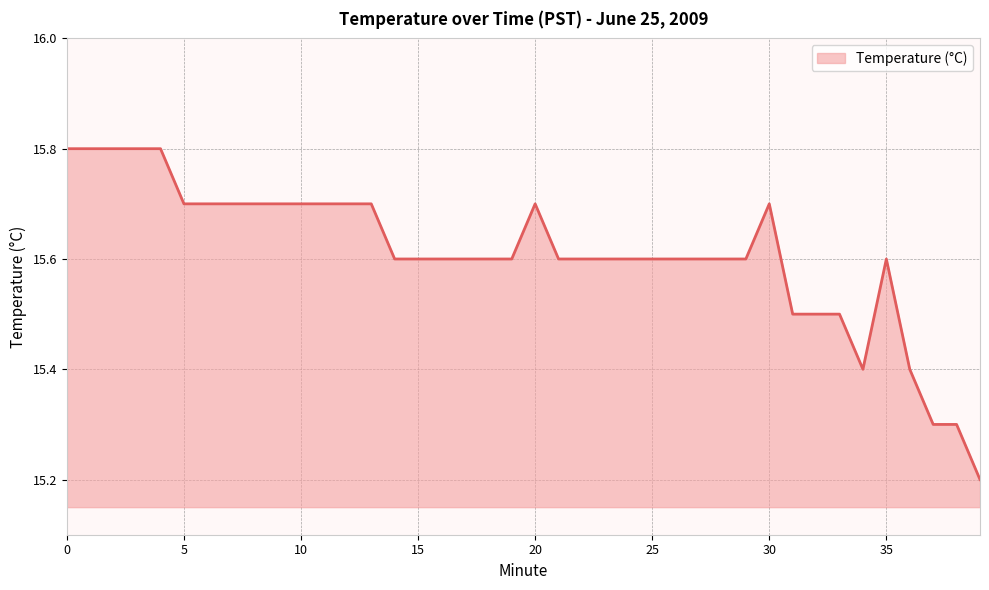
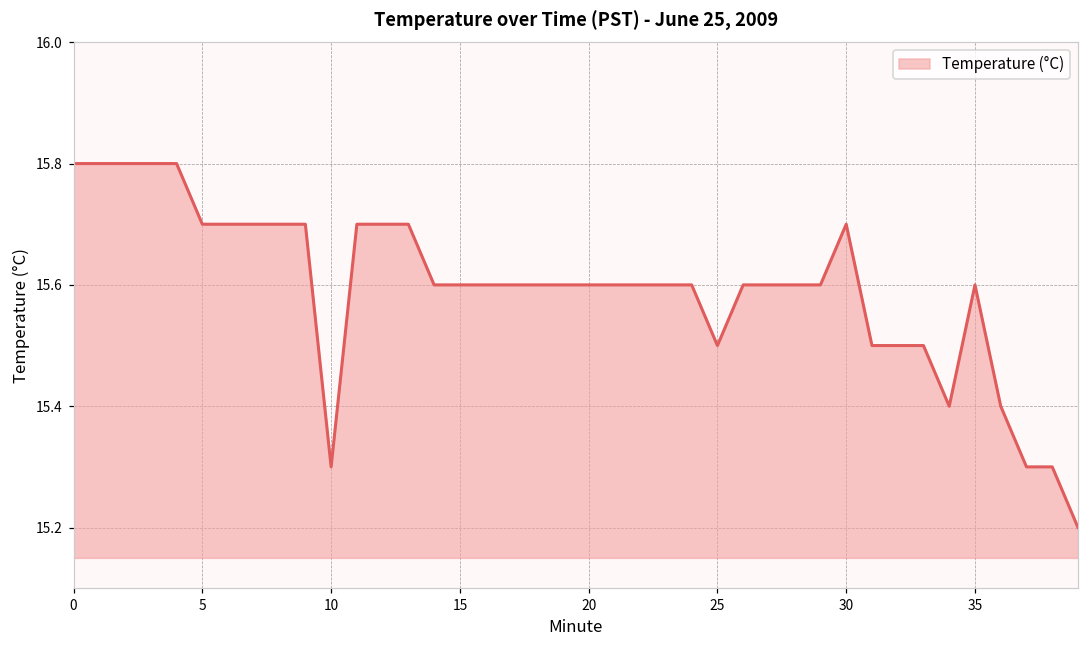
  {
    "0": 15.8,
    "5": 15.7,
-   "10": 15.7,
+   "10": 15.3,
    "15": 15.6,
-   "20": 15.7,
-   "25": 15.6,
+   "20": 15.6,
+   "25": 15.5,
    "30": 15.7,
    "35": 15.6
  }
